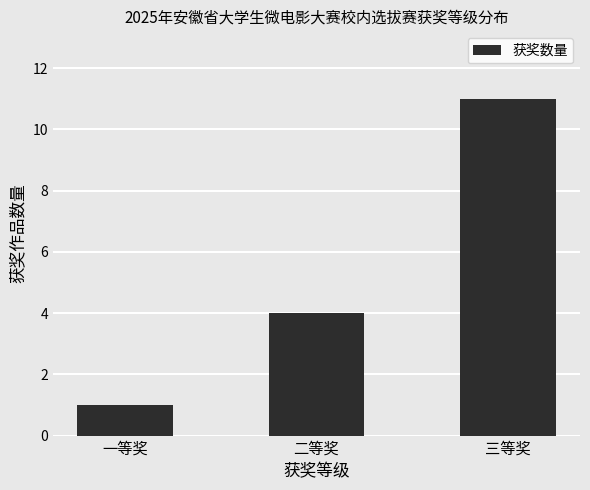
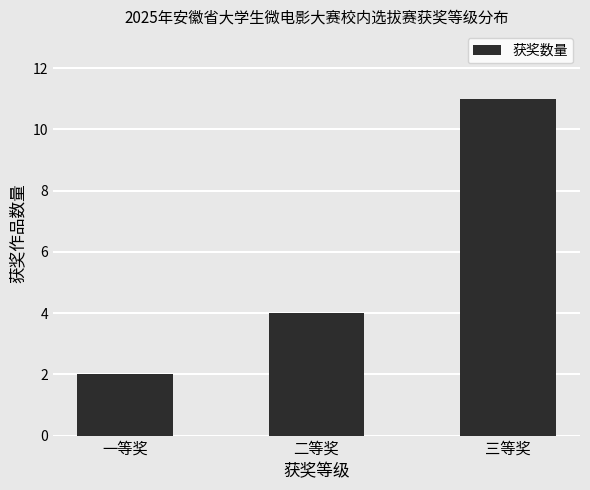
  {
-   "一等奖": 1,
+   "一等奖": 2,
    "二等奖": 4,
    "三等奖": 11
  }
